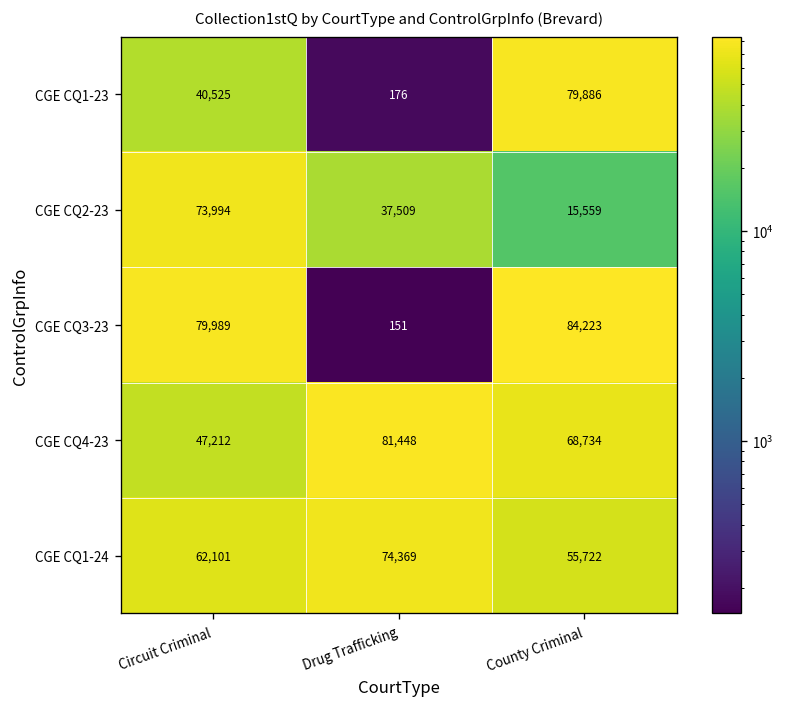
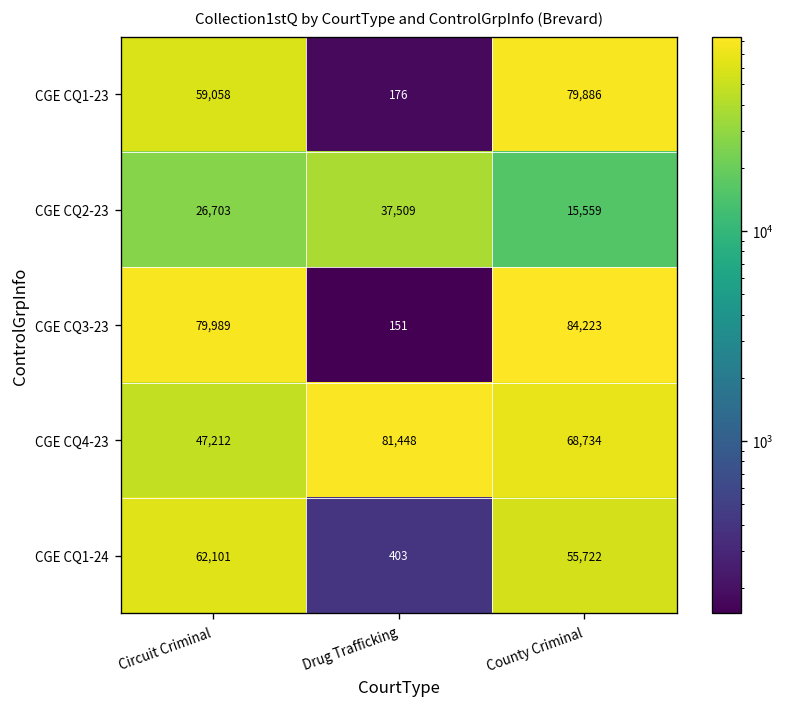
  {
    "CGE CQ1-23": {
-     "Circuit Criminal": "40,525",
+     "Circuit Criminal": "59,058",
      "Drug Trafficking": "176",
      "County Criminal": "79,886"
    },
    "CGE CQ2-23": {
-     "Circuit Criminal": "73,994",
+     "Circuit Criminal": "26,703",
      "Drug Trafficking": "37,509",
      "County Criminal": "15,559"
    },
    "CGE CQ3-23": {
      "Circuit Criminal": "79,989",
      "Drug Trafficking": "151",
      "County Criminal": "84,223"
    },
    "CGE CQ4-23": {
      "Circuit Criminal": "47,212",
      "Drug Trafficking": "81,448",
      "County Criminal": "68,734"
    },
    "CGE CQ1-24": {
      "Circuit Criminal": "62,101",
-     "Drug Trafficking": "74,369",
+     "Drug Trafficking": "403",
      "County Criminal": "55,722"
    }
  }
